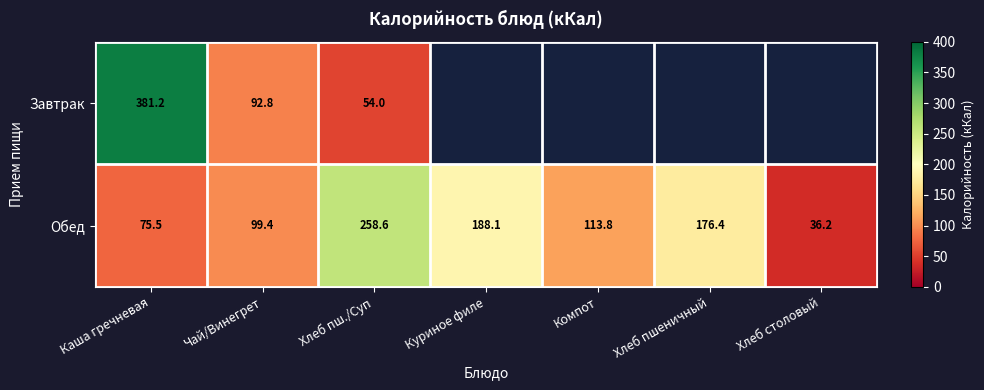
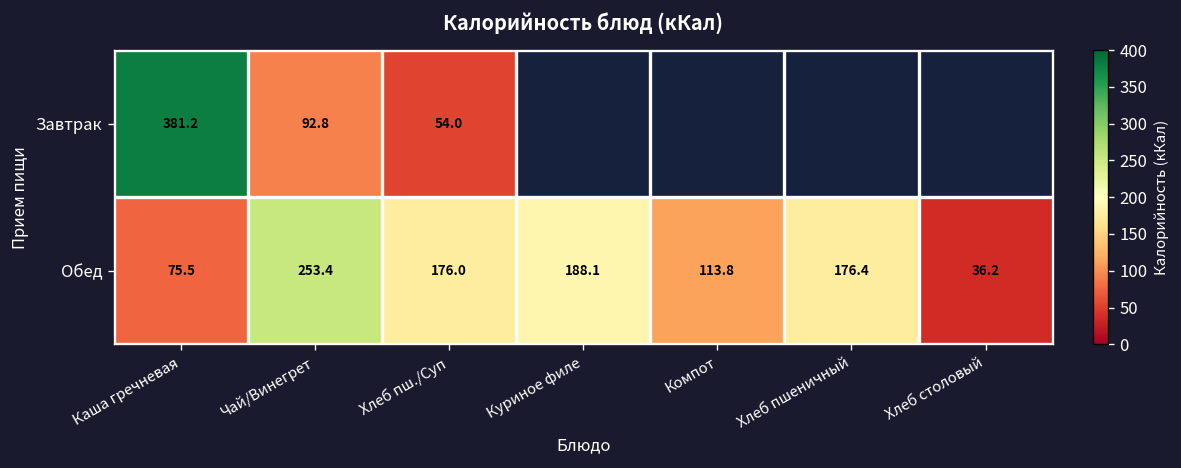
  {
    "Завтрак": {
      "Каша гречневая": 381.2,
      "Чай/Винегрет": 92.8,
      "Хлеб пш./Суп": 54.0
    },
    "Обед": {
      "Каша гречневая": 75.5,
-     "Чай/Винегрет": 99.4,
-     "Хлеб пш./Суп": 258.6,
+     "Чай/Винегрет": 253.4,
+     "Хлеб пш./Суп": 176.0,
      "Куриное филе": 188.1,
      "Компот": 113.8,
      "Хлеб пшеничный": 176.4,
      "Хлеб столовый": 36.2
    }
  }
